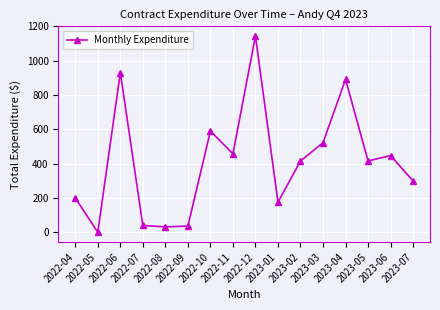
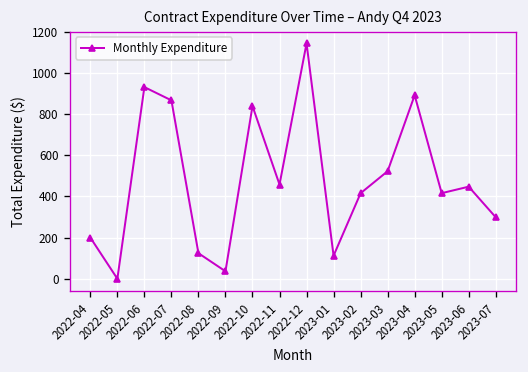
  {
    "2022-04": 200,
    "2022-05": 0,
    "2022-06": 930,
-   "2022-07": 40,
-   "2022-08": 30,
+   "2022-07": 870,
+   "2022-08": 120,
    "2022-09": 40,
-   "2022-10": 590,
+   "2022-10": 840,
    "2022-11": 460,
    "2022-12": 1140,
-   "2023-01": 180,
+   "2023-01": 110,
    "2023-02": 420,
    "2023-03": 520,
    "2023-04": 890,
    "2023-05": 420,
    "2023-06": 450,
    "2023-07": 300
  }
